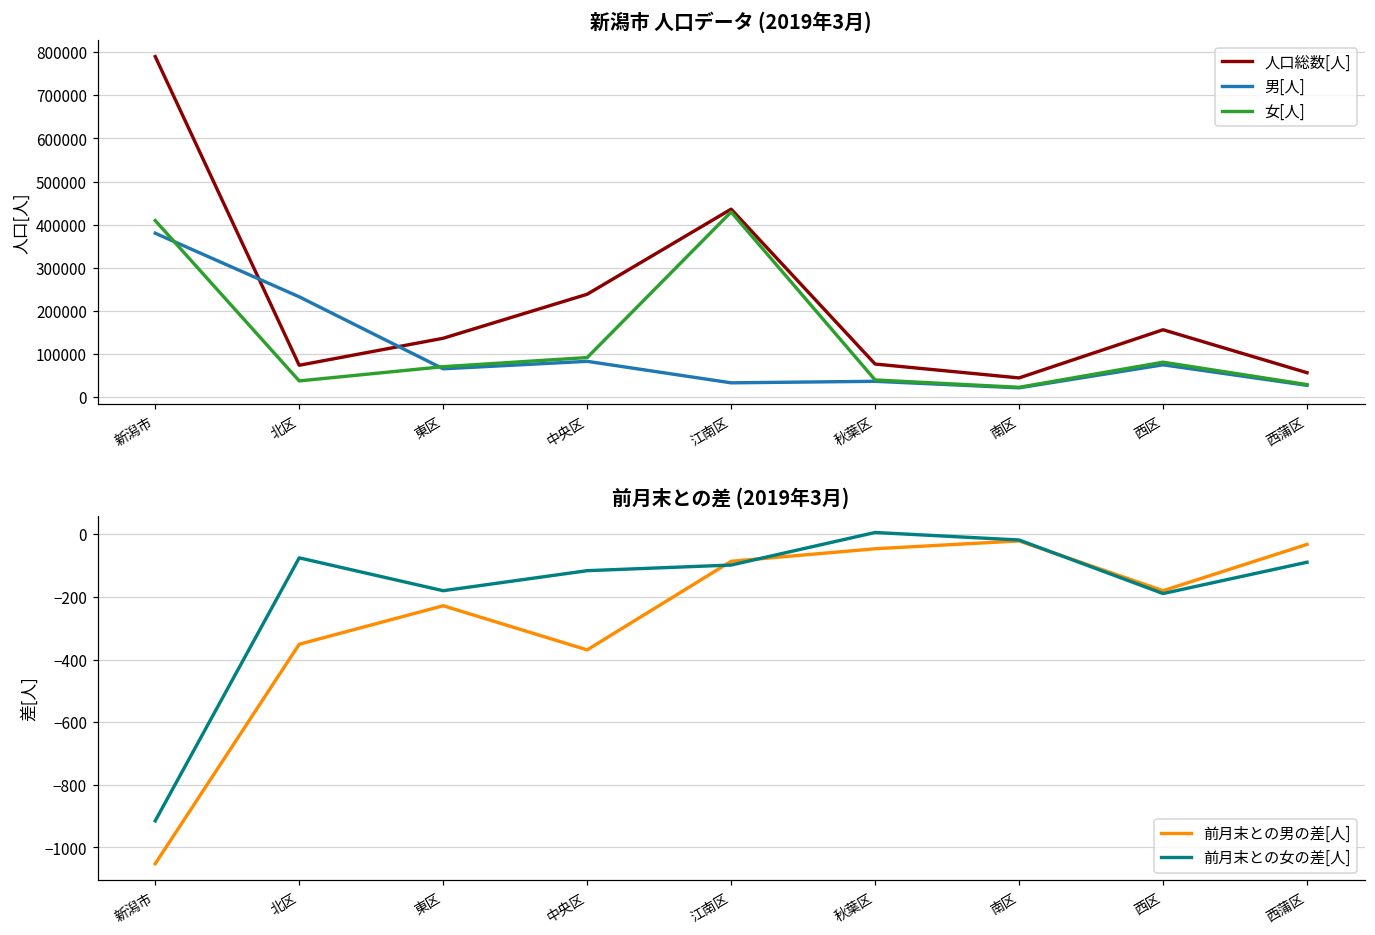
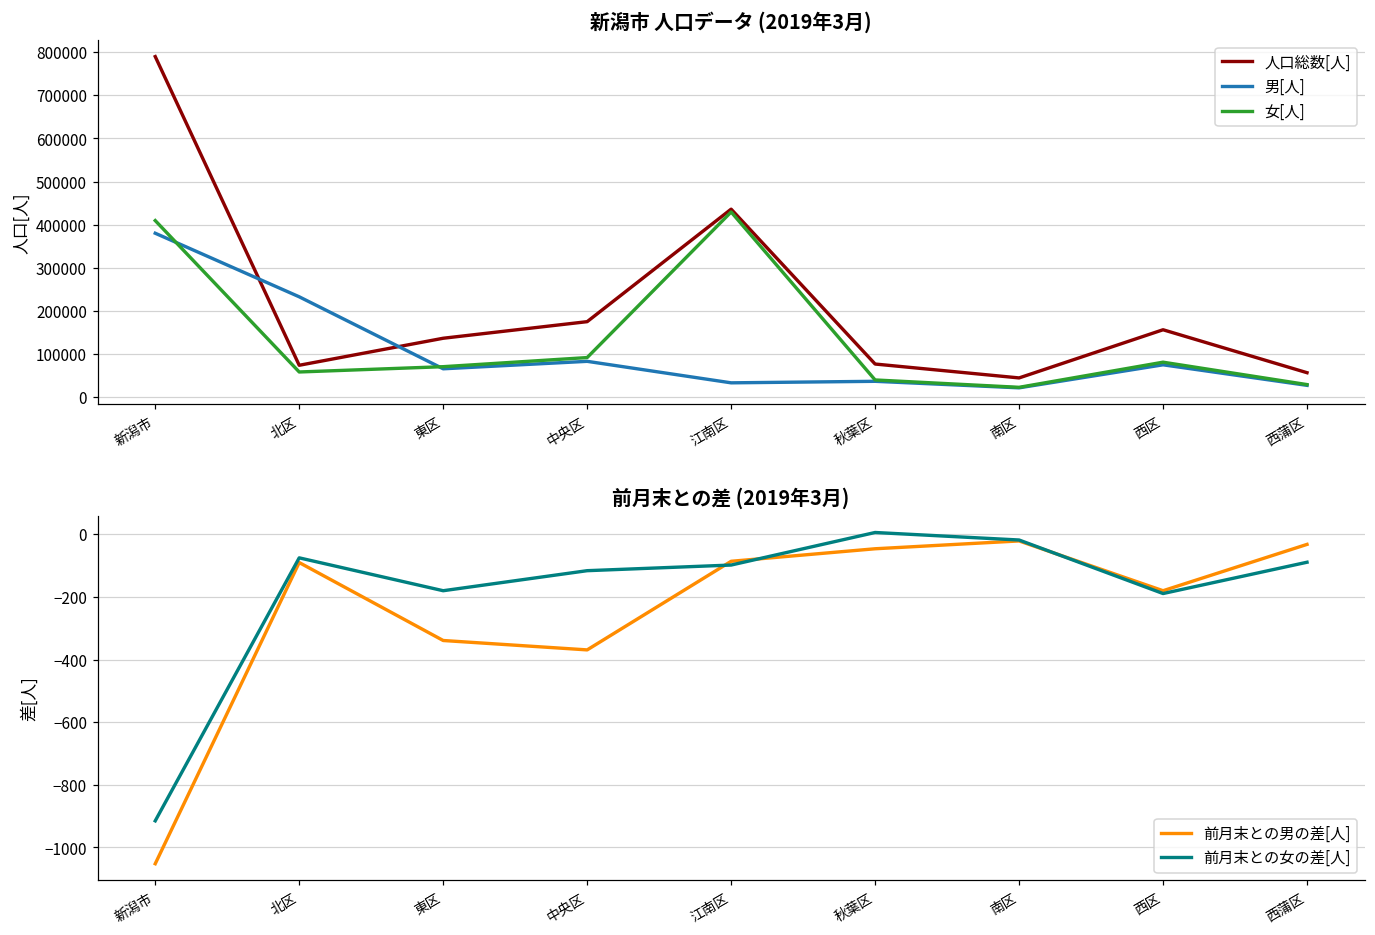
  {
    "新潟市 人口データ (2019年3月)": {
      "人口総数[人]": {
        "新潟市": 790000,
        "北区": 70000,
        "東区": 140000,
-       "中央区": 240000,
+       "中央区": 180000,
        "江南区": 440000,
        "秋葉区": 80000,
        "南区": 40000,
        "西区": 160000,
        "西蒲区": 60000
      },
      "男[人]": {
        "新潟市": 380000,
        "北区": 230000,
        "中央区": 80000,
        "江南区": 30000
      },
      "女[人]": {
        "新潟市": 410000,
-       "北区": 40000,
+       "北区": 60000,
        "中央区": 90000,
        "江南区": 430000
      }
    },
    "前月末との差 (2019年3月)": {
      "前月末との男の差[人]": {
        "新潟市": -1050,
-       "北区": -350,
-       "東区": -230,
+       "北区": -90,
+       "東区": -340,
        "中央区": -370,
        "江南区": -90,
        "秋葉区": -50,
        "西蒲区": -30
      },
      "前月末との女の差[人]": {
        "新潟市": -920,
        "北区": -80,
        "東区": -180,
        "中央区": -120,
        "江南区": -100,
        "秋葉区": 10,
        "西蒲区": -90
      }
    }
  }
